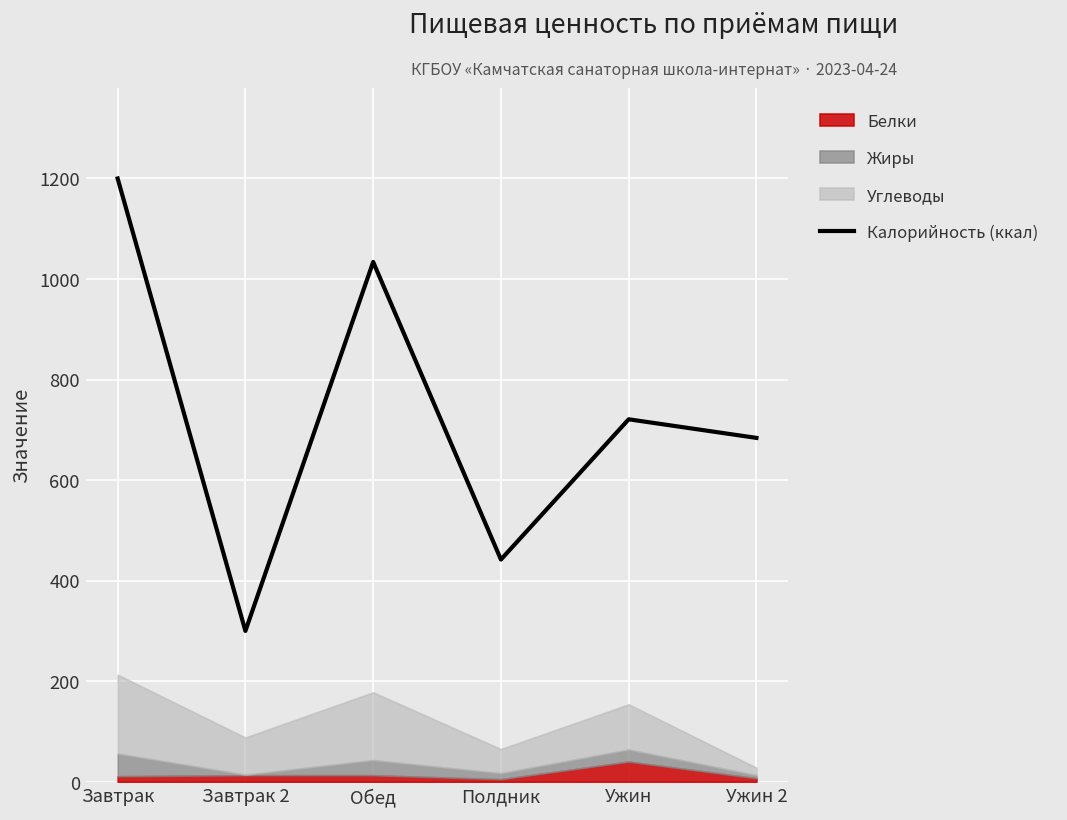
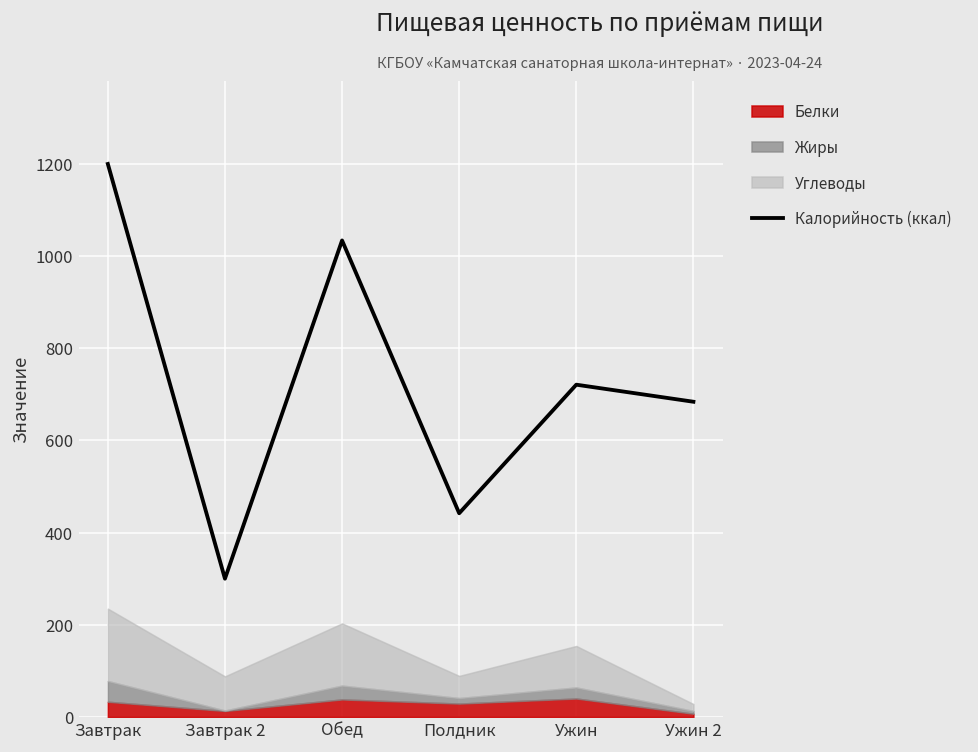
  {
    "Белки": {
-     "Завтрак": 10,
-     "Обед": 10,
-     "Полдник": 10,
+     "Завтрак": 30,
+     "Обед": 40,
+     "Полдник": 30,
      "Ужин": 40
    },
    "Калорийность (ккал)": {
      "Завтрак": 1200,
      "Завтрак 2": 300,
      "Обед": 1030,
      "Полдник": 440,
      "Ужин": 720,
      "Ужин 2": 680
    },
    "Жиры": {
      "Завтрак": 50,
      "Обед": 30,
      "Полдник": 10,
      "Ужин": 20
    },
    "Углеводы": {
      "Завтрак": 160,
      "Завтрак 2": 70,
      "Обед": 140,
      "Полдник": 50,
      "Ужин": 90,
      "Ужин 2": 20
    }
  }
